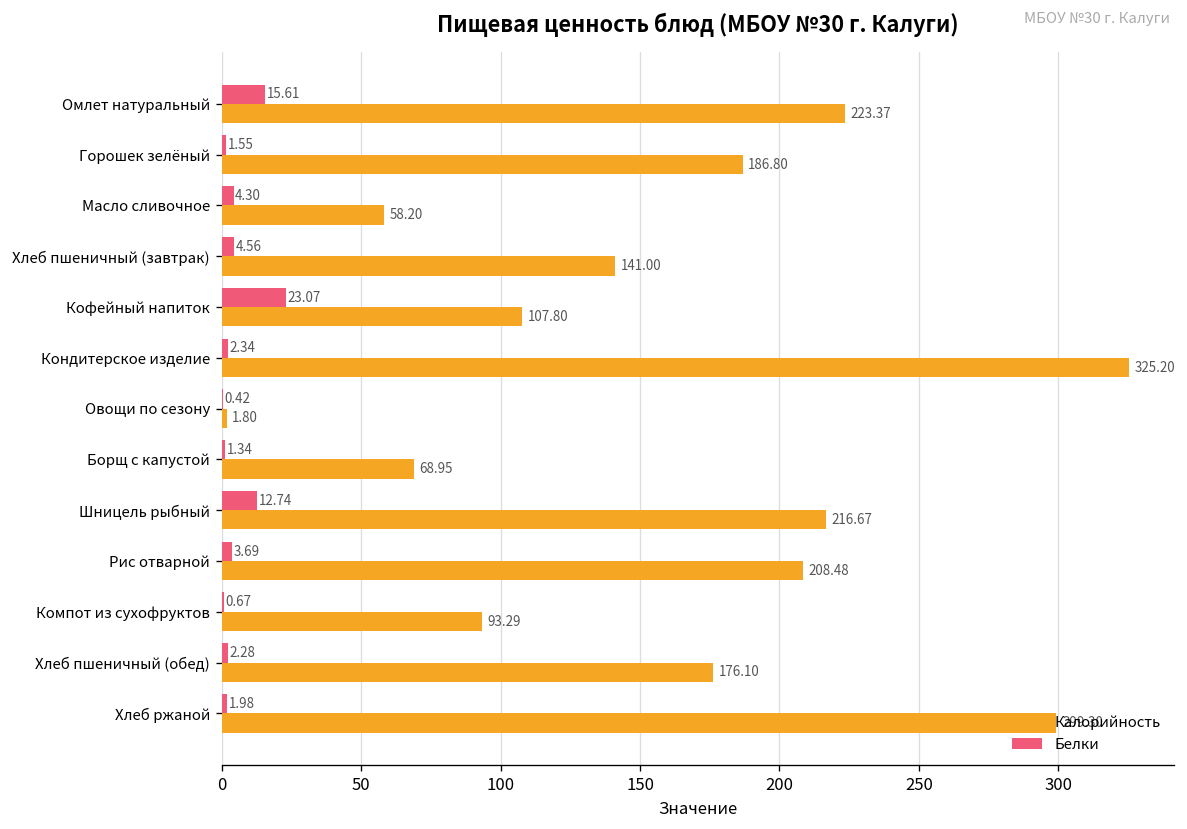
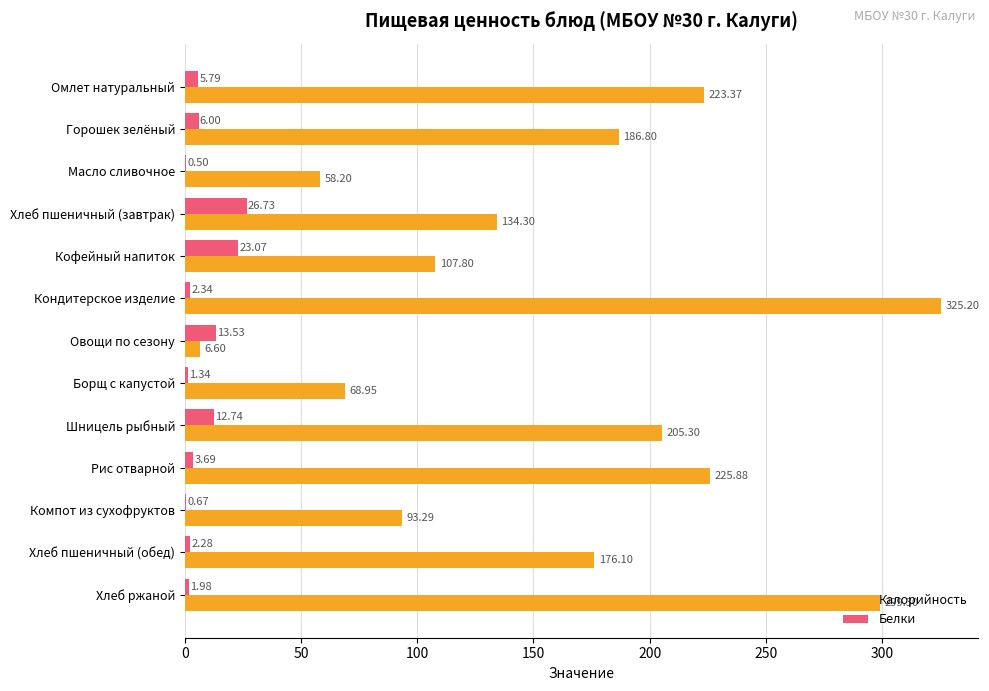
  {
    "Калорийность": {
      "Омлет натуральный": 223.37,
      "Горошек зелёный": 186.80,
      "Масло сливочное": 58.20,
-     "Хлеб пшеничный (завтрак)": 141.00,
+     "Хлеб пшеничный (завтрак)": 134.30,
      "Кофейный напиток": 107.80,
      "Кондитерское изделие": 325.20,
-     "Овощи по сезону": 1.80,
+     "Овощи по сезону": 6.60,
      "Борщ с капустой": 68.95,
-     "Шницель рыбный": 216.67,
-     "Рис отварной": 208.48,
+     "Шницель рыбный": 205.30,
+     "Рис отварной": 225.88,
      "Компот из сухофруктов": 93.29,
      "Хлеб пшеничный (обед)": 176.10,
      "Хлеб ржаной": 299.30
    },
    "Белки": {
-     "Омлет натуральный": 15.61,
-     "Горошек зелёный": 1.55,
-     "Масло сливочное": 4.30,
-     "Хлеб пшеничный (завтрак)": 4.56,
+     "Омлет натуральный": 5.79,
+     "Горошек зелёный": 6.00,
+     "Масло сливочное": 0.50,
+     "Хлеб пшеничный (завтрак)": 26.73,
      "Кофейный напиток": 23.07,
      "Кондитерское изделие": 2.34,
-     "Овощи по сезону": 0.42,
+     "Овощи по сезону": 13.53,
      "Борщ с капустой": 1.34,
      "Шницель рыбный": 12.74,
      "Рис отварной": 3.69,
      "Компот из сухофруктов": 0.67,
      "Хлеб пшеничный (обед)": 2.28,
      "Хлеб ржаной": 1.98
    }
  }
